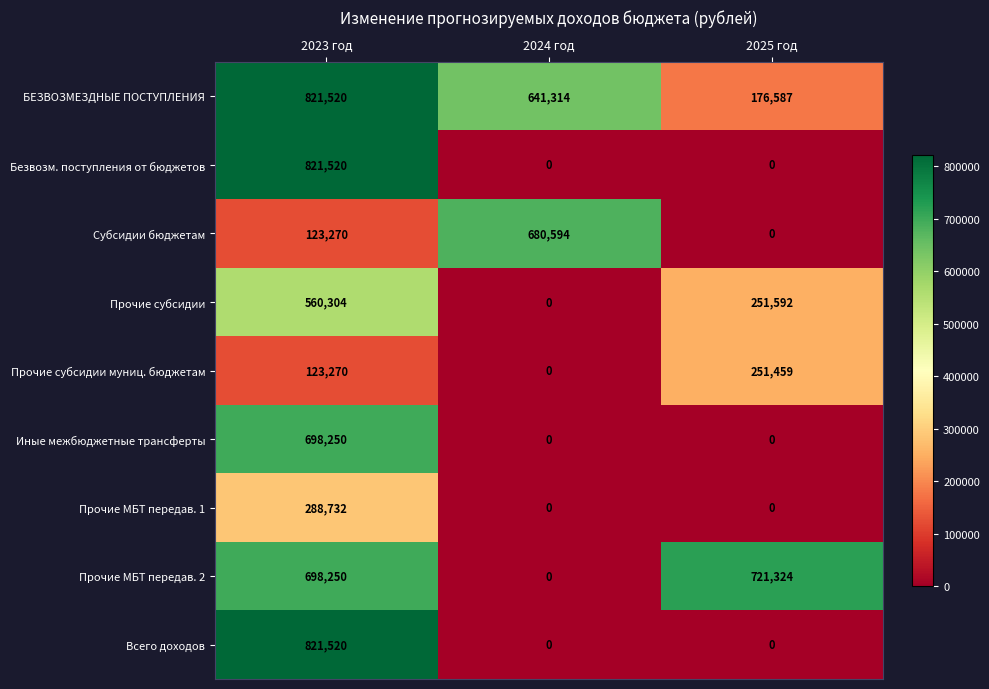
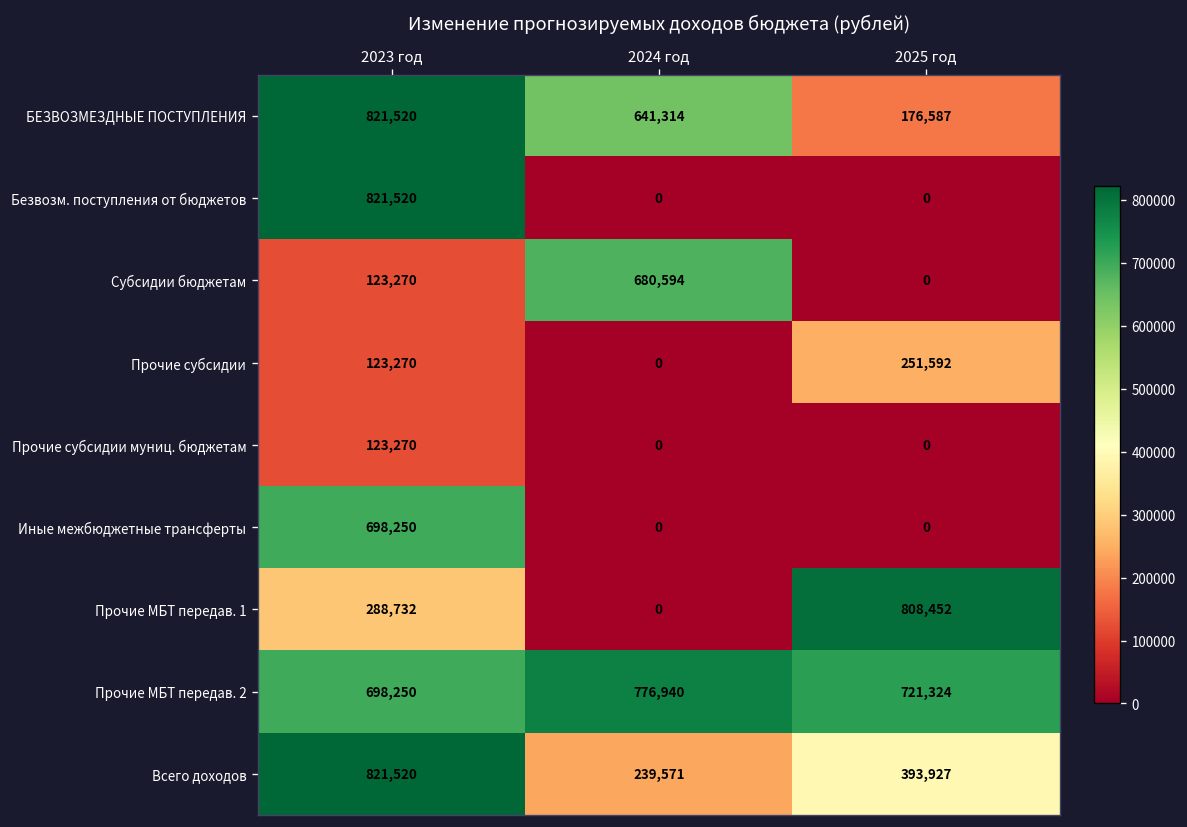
  {
    "БЕЗВОЗМЕЗДНЫЕ ПОСТУПЛЕНИЯ": {
      "2023 год": "821,520",
      "2024 год": "641,314",
      "2025 год": "176,587"
    },
    "Безвозм. поступления от бюджетов": {
      "2023 год": "821,520",
      "2024 год": "0",
      "2025 год": "0"
    },
    "Субсидии бюджетам": {
      "2023 год": "123,270",
      "2024 год": "680,594",
      "2025 год": "0"
    },
    "Прочие субсидии": {
-     "2023 год": "560,304",
+     "2023 год": "123,270",
      "2024 год": "0",
      "2025 год": "251,592"
    },
    "Прочие субсидии муниц. бюджетам": {
      "2023 год": "123,270",
      "2024 год": "0",
-     "2025 год": "251,459"
+     "2025 год": "0"
    },
    "Иные межбюджетные трансферты": {
      "2023 год": "698,250",
      "2024 год": "0",
      "2025 год": "0"
    },
    "Прочие МБТ передав. 1": {
      "2023 год": "288,732",
      "2024 год": "0",
-     "2025 год": "0"
+     "2025 год": "808,452"
    },
    "Прочие МБТ передав. 2": {
      "2023 год": "698,250",
-     "2024 год": "0",
+     "2024 год": "776,940",
      "2025 год": "721,324"
    },
    "Всего доходов": {
      "2023 год": "821,520",
-     "2024 год": "0",
-     "2025 год": "0"
+     "2024 год": "239,571",
+     "2025 год": "393,927"
    }
  }
